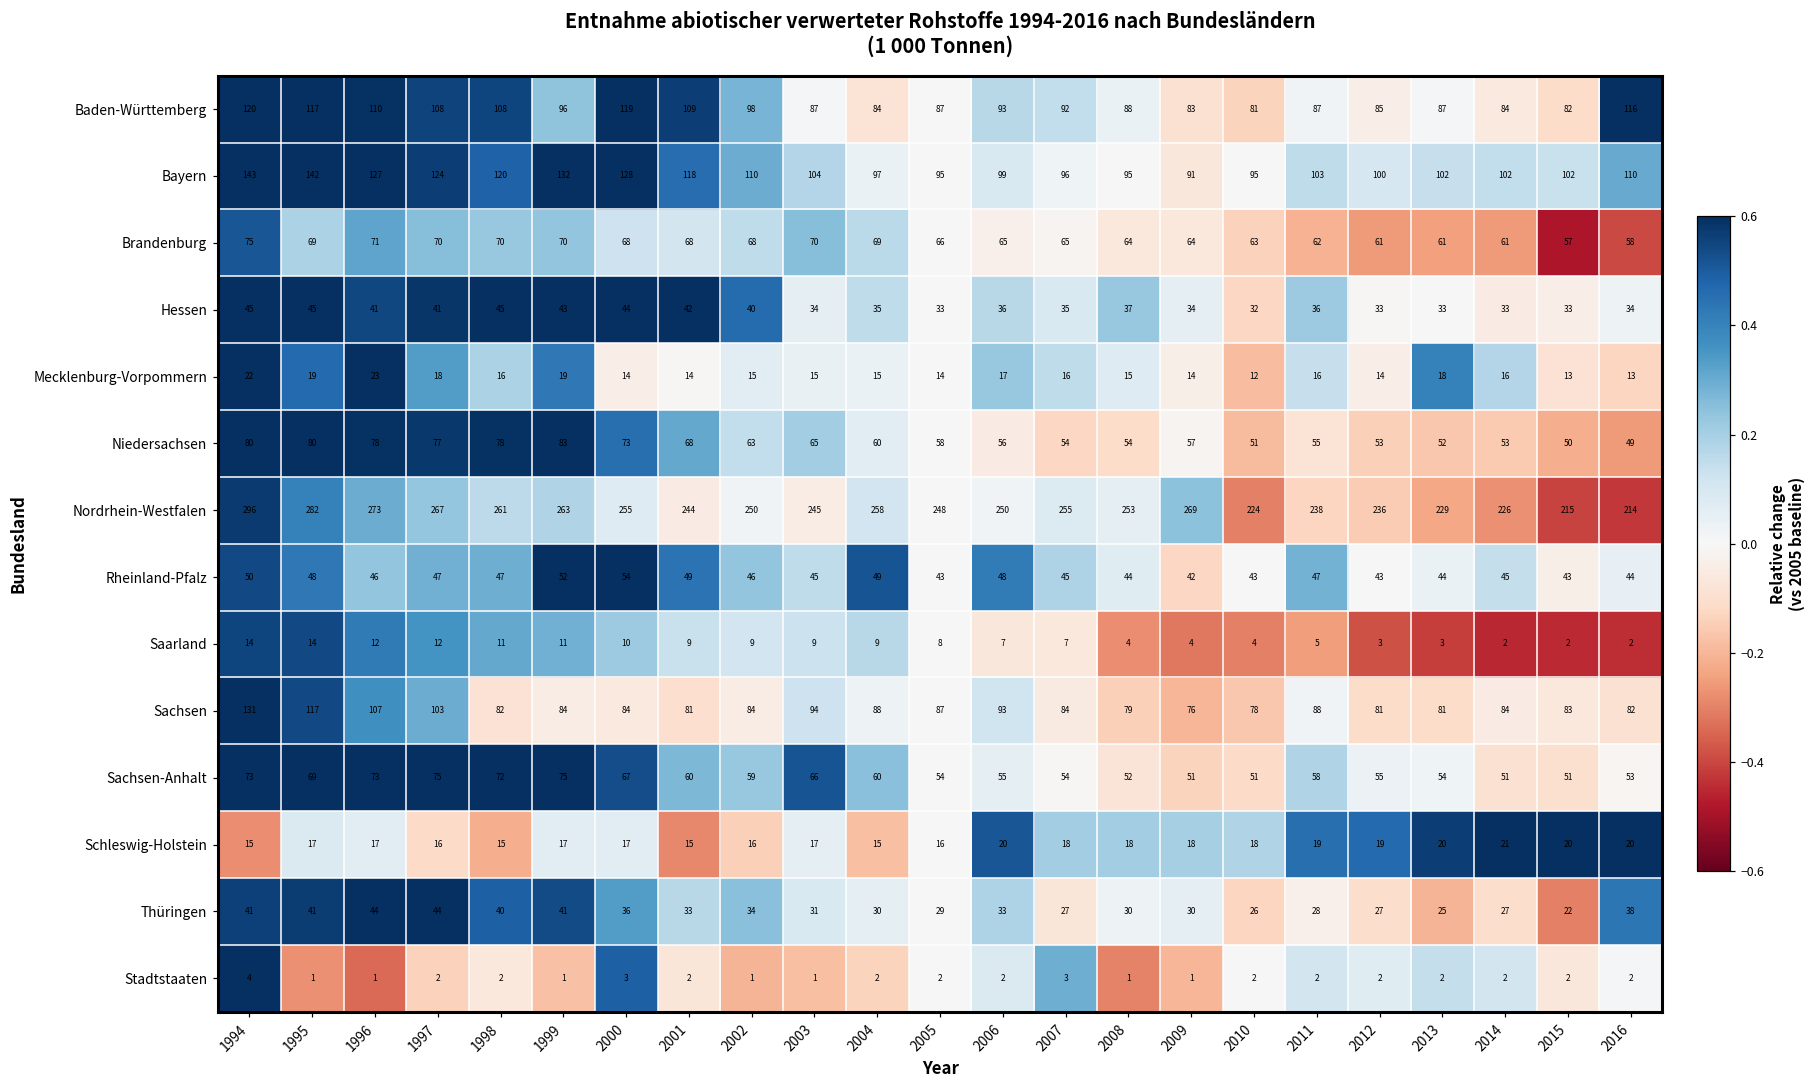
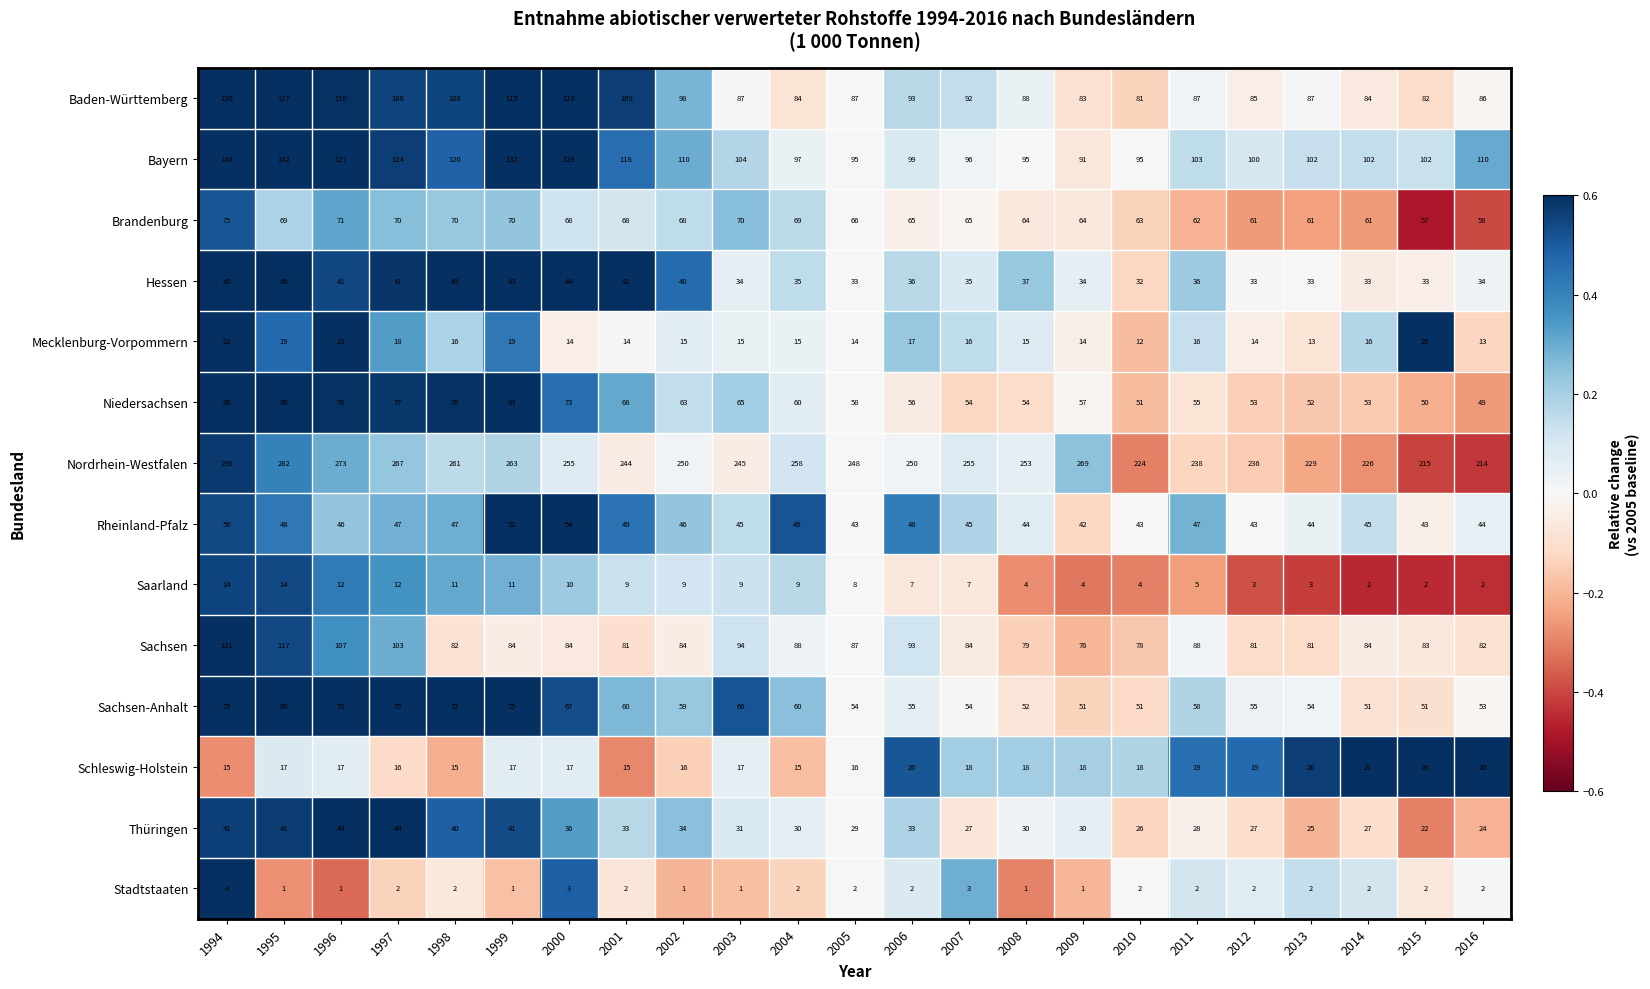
  {
    "Baden-Württemberg": {
      "1994": 120,
      "1995": 117,
      "1996": 110,
      "1997": 108,
      "1998": 108,
-     "1999": 96,
+     "1999": 115,
      "2000": 119,
      "2001": 109,
      "2002": 98,
      "2003": 87,
      "2004": 84,
      "2005": 87,
      "2006": 93,
      "2007": 92,
      "2008": 88,
      "2009": 83,
      "2010": 81,
      "2011": 87,
      "2012": 85,
      "2013": 87,
      "2014": 84,
      "2015": 82,
-     "2016": 116
+     "2016": 86
    },
    "Mecklenburg-Vorpommern": {
      "1994": 22,
      "1995": 19,
      "1996": 23,
      "1997": 18,
      "1998": 16,
      "1999": 19,
      "2000": 14,
      "2001": 14,
      "2002": 15,
      "2003": 15,
      "2004": 15,
      "2005": 14,
      "2006": 17,
      "2007": 16,
      "2008": 15,
      "2009": 14,
      "2010": 12,
      "2011": 16,
      "2012": 14,
-     "2013": 18,
+     "2013": 13,
      "2014": 16,
-     "2015": 13,
+     "2015": 20,
      "2016": 13
    },
    "Thüringen": {
      "1994": 41,
      "1995": 41,
      "1996": 44,
      "1997": 44,
      "1998": 40,
      "1999": 41,
      "2000": 36,
      "2001": 33,
      "2002": 34,
      "2003": 31,
      "2004": 30,
      "2005": 29,
      "2006": 33,
      "2007": 27,
      "2008": 30,
      "2009": 30,
      "2010": 26,
      "2011": 28,
      "2012": 27,
      "2013": 25,
      "2014": 27,
      "2015": 22,
-     "2016": 38
+     "2016": 24
    }
  }
